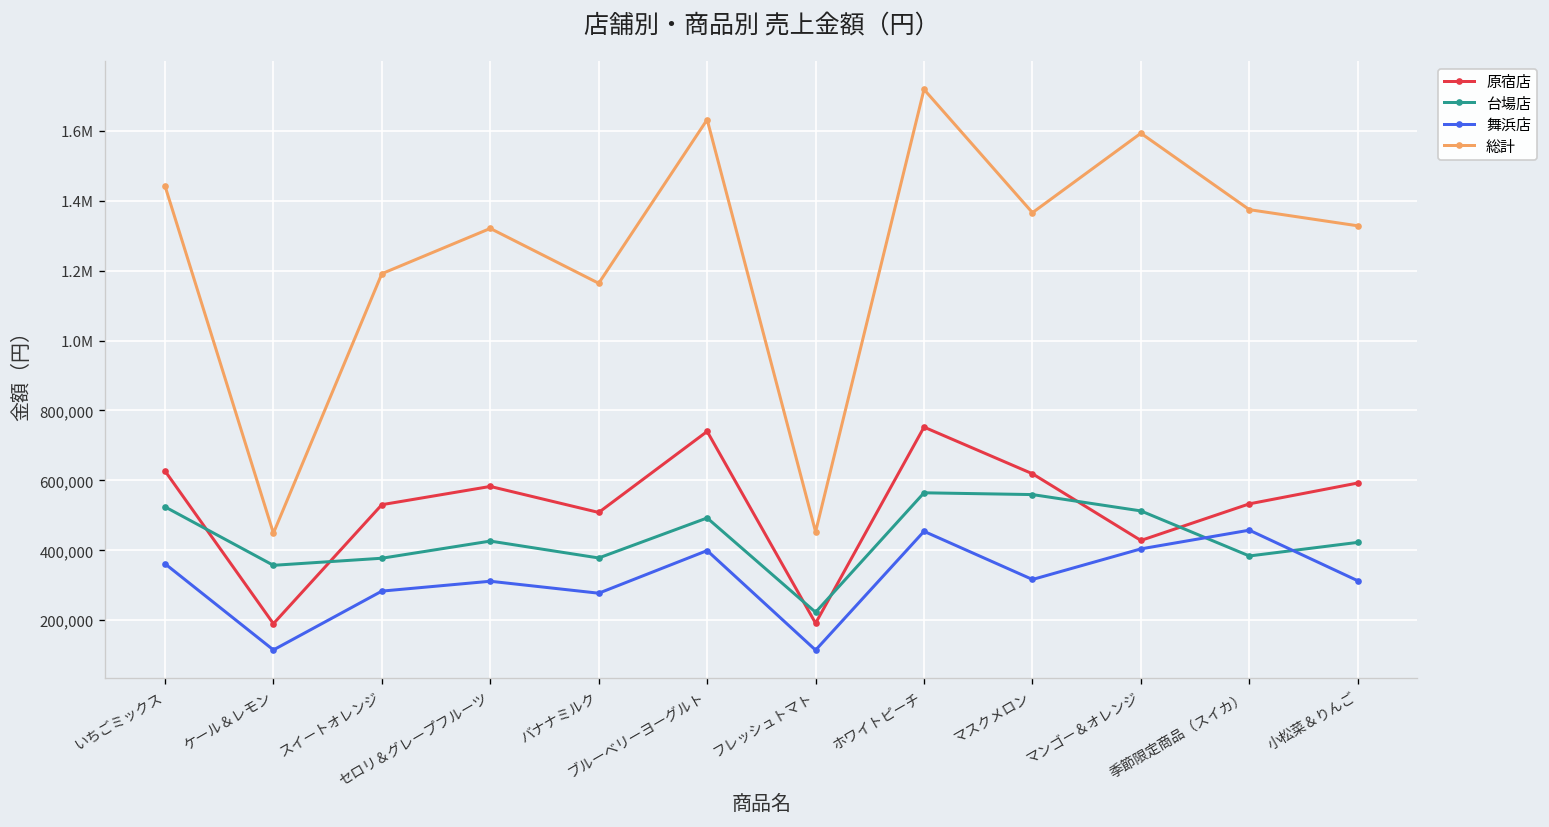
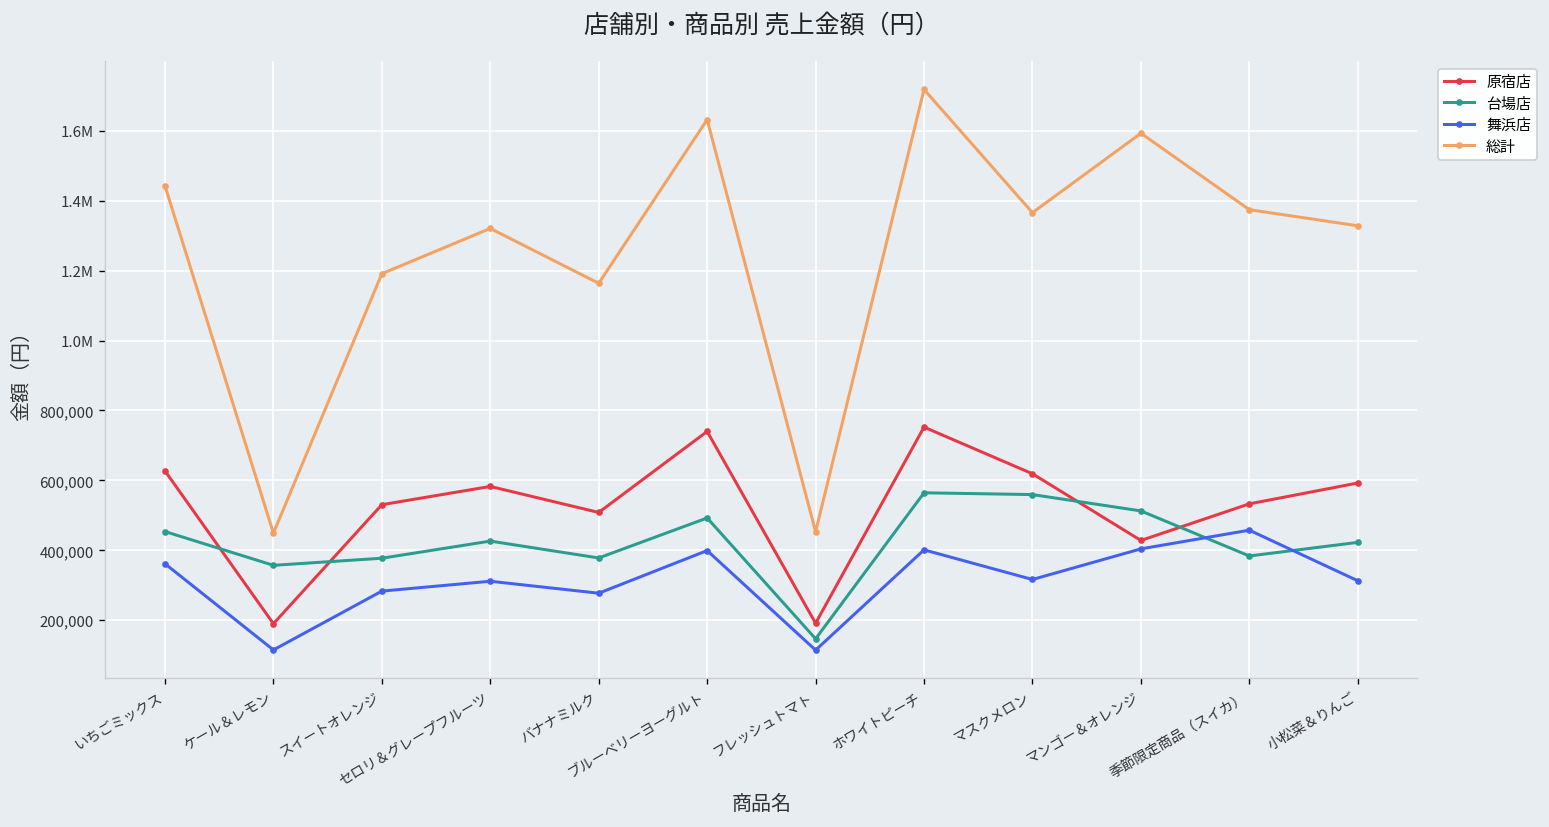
  {
    "原宿店": {
      "いちごミックス": "630,000",
      "ケール＆レモン": "190,000",
      "スイートオレンジ": "530,000",
      "セロリ＆グレープフルーツ": "580,000",
      "バナナミルク": "510,000",
      "ブルーベリーヨーグルト": "740,000",
      "フレッシュトマト": "190,000",
      "ホワイトピーチ": "750,000",
      "マスクメロン": "620,000",
      "マンゴー＆オレンジ": "430,000",
      "季節限定商品（スイカ）": "530,000",
      "小松菜＆りんご": "590,000"
    },
    "台場店": {
-     "いちごミックス": "520,000",
+     "いちごミックス": "450,000",
      "ケール＆レモン": "360,000",
      "スイートオレンジ": "380,000",
      "セロリ＆グレープフルーツ": "430,000",
      "バナナミルク": "380,000",
      "ブルーベリーヨーグルト": "490,000",
-     "フレッシュトマト": "220,000",
+     "フレッシュトマト": "150,000",
      "ホワイトピーチ": "560,000",
      "マスクメロン": "560,000",
      "マンゴー＆オレンジ": "510,000",
      "季節限定商品（スイカ）": "380,000",
      "小松菜＆りんご": "420,000"
    },
    "舞浜店": {
      "いちごミックス": "360,000",
      "ケール＆レモン": "120,000",
      "スイートオレンジ": "280,000",
      "セロリ＆グレープフルーツ": "310,000",
      "バナナミルク": "280,000",
      "ブルーベリーヨーグルト": "400,000",
      "フレッシュトマト": "110,000",
-     "ホワイトピーチ": "450,000",
+     "ホワイトピーチ": "400,000",
      "マスクメロン": "320,000",
      "マンゴー＆オレンジ": "400,000",
      "季節限定商品（スイカ）": "460,000",
      "小松菜＆りんご": "310,000"
    },
    "総計": {
      "いちごミックス": "1,440,000",
      "ケール＆レモン": "450,000",
      "スイートオレンジ": "1,190,000",
      "セロリ＆グレープフルーツ": "1,320,000",
      "バナナミルク": "1,160,000",
      "ブルーベリーヨーグルト": "1,630,000",
      "フレッシュトマト": "450,000",
      "ホワイトピーチ": "1,720,000",
      "マスクメロン": "1,370,000",
      "マンゴー＆オレンジ": "1,590,000",
      "季節限定商品（スイカ）": "1,370,000",
      "小松菜＆りんご": "1,330,000"
    }
  }
